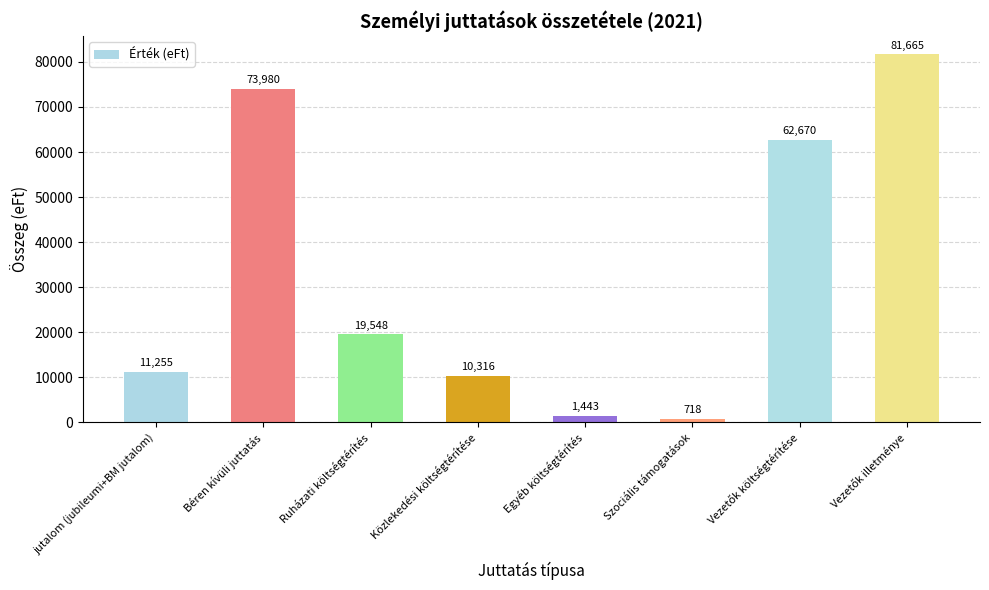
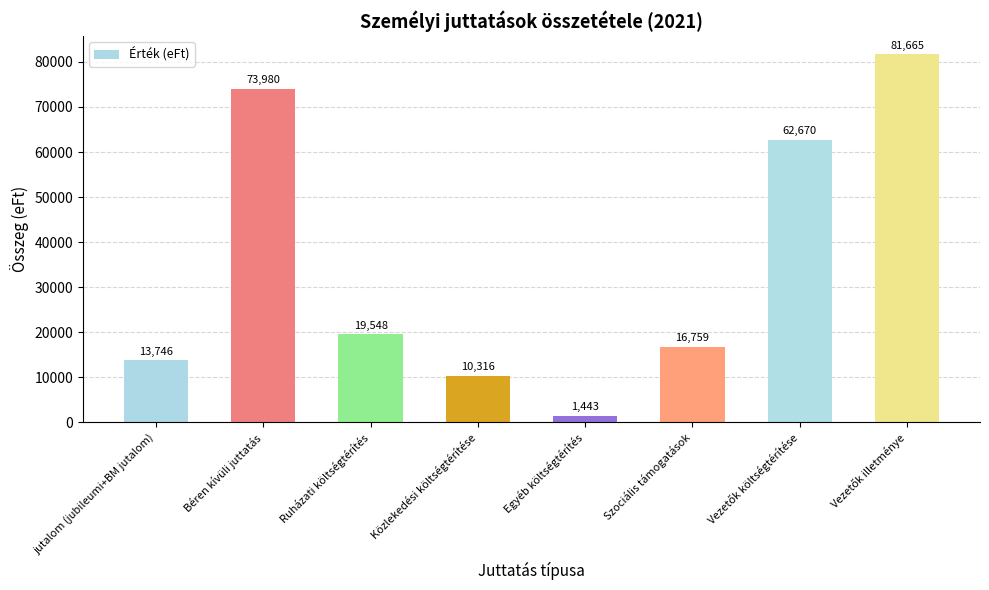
  {
-   "jutalom (jubileumi+BM jutalom)": "11,255",
+   "jutalom (jubileumi+BM jutalom)": "13,746",
    "Béren kívüli juttatás": "73,980",
    "Ruházati költségtérítés": "19,548",
    "Közlekedési költségtérítése": "10,316",
    "Egyéb költségtérítés": "1,443",
-   "Szociális támogatások": "718",
+   "Szociális támogatások": "16,759",
    "Vezetők költségtérítése": "62,670",
    "Vezetők illetménye": "81,665"
  }
